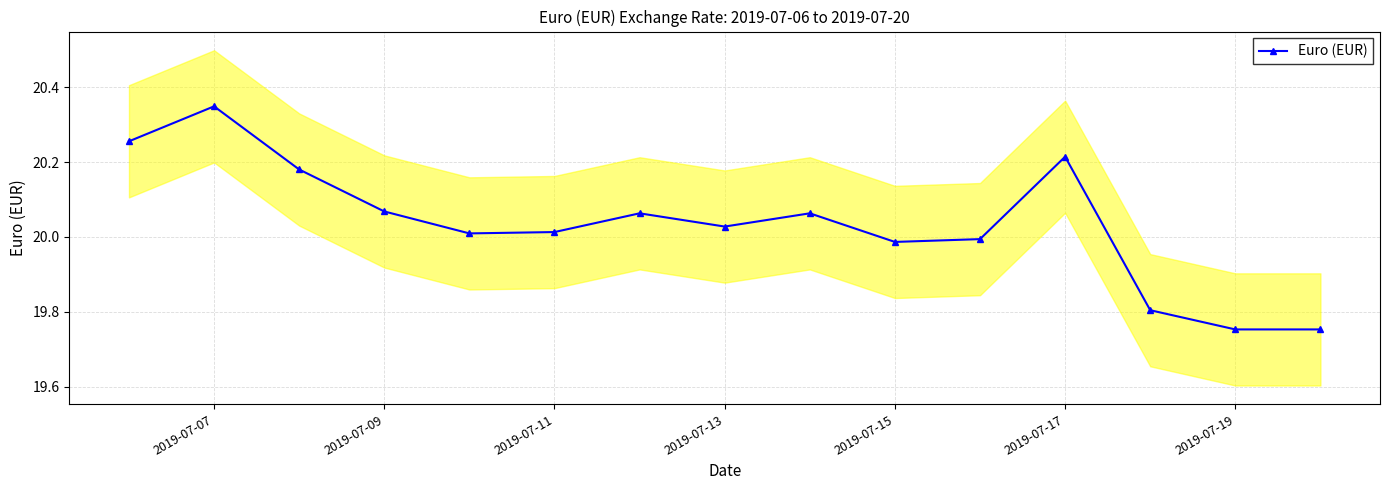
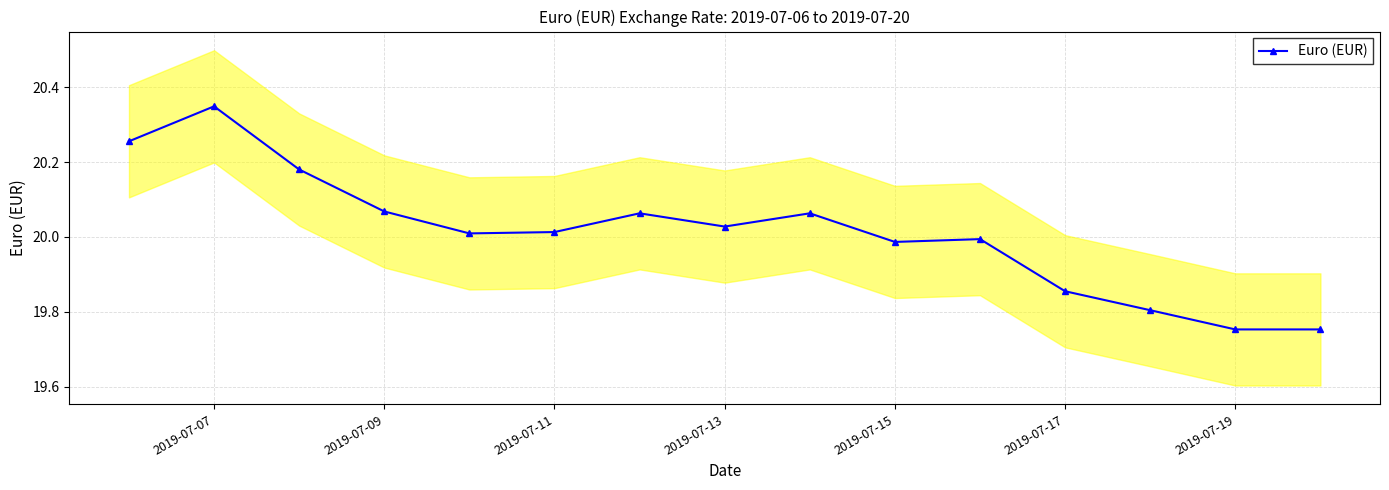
  {
    "Euro (EUR)": {
      "2019-07-07": 20.35,
      "2019-07-09": 20.07,
      "2019-07-11": 20.01,
      "2019-07-13": 20.03,
      "2019-07-15": 19.99,
-     "2019-07-17": 20.21,
+     "2019-07-17": 19.85,
      "2019-07-19": 19.75
    }
  }
